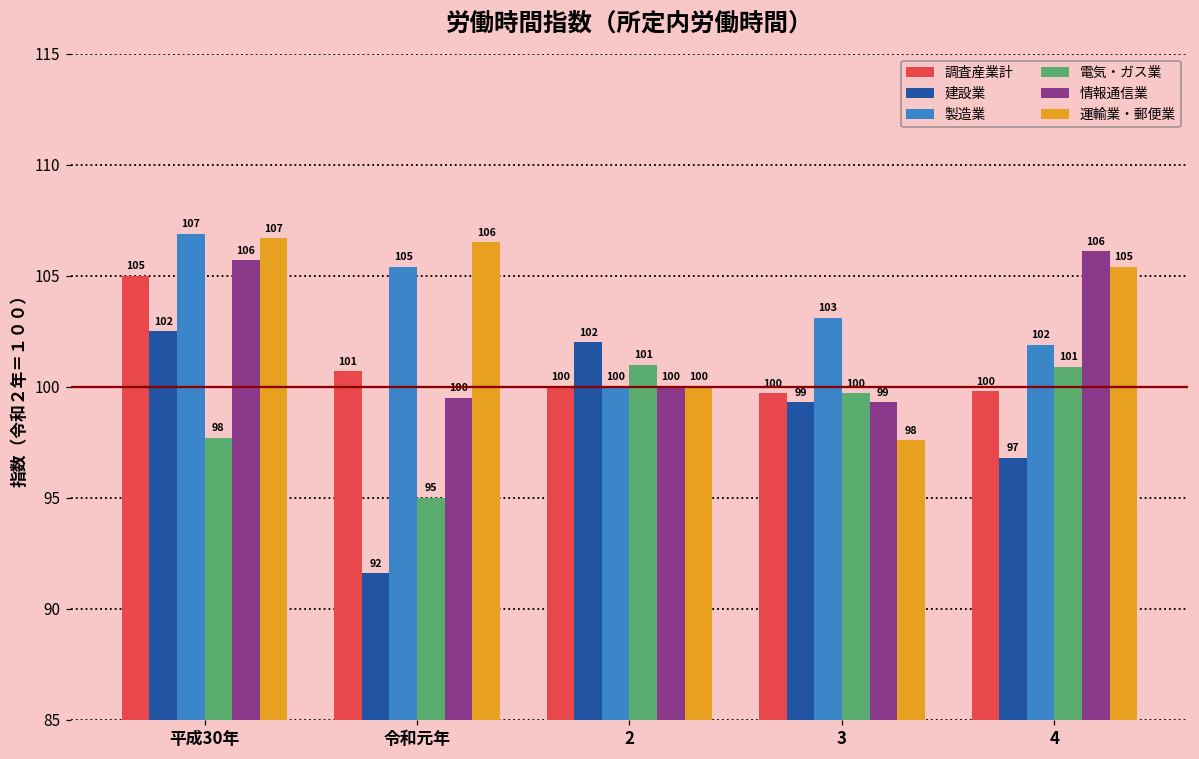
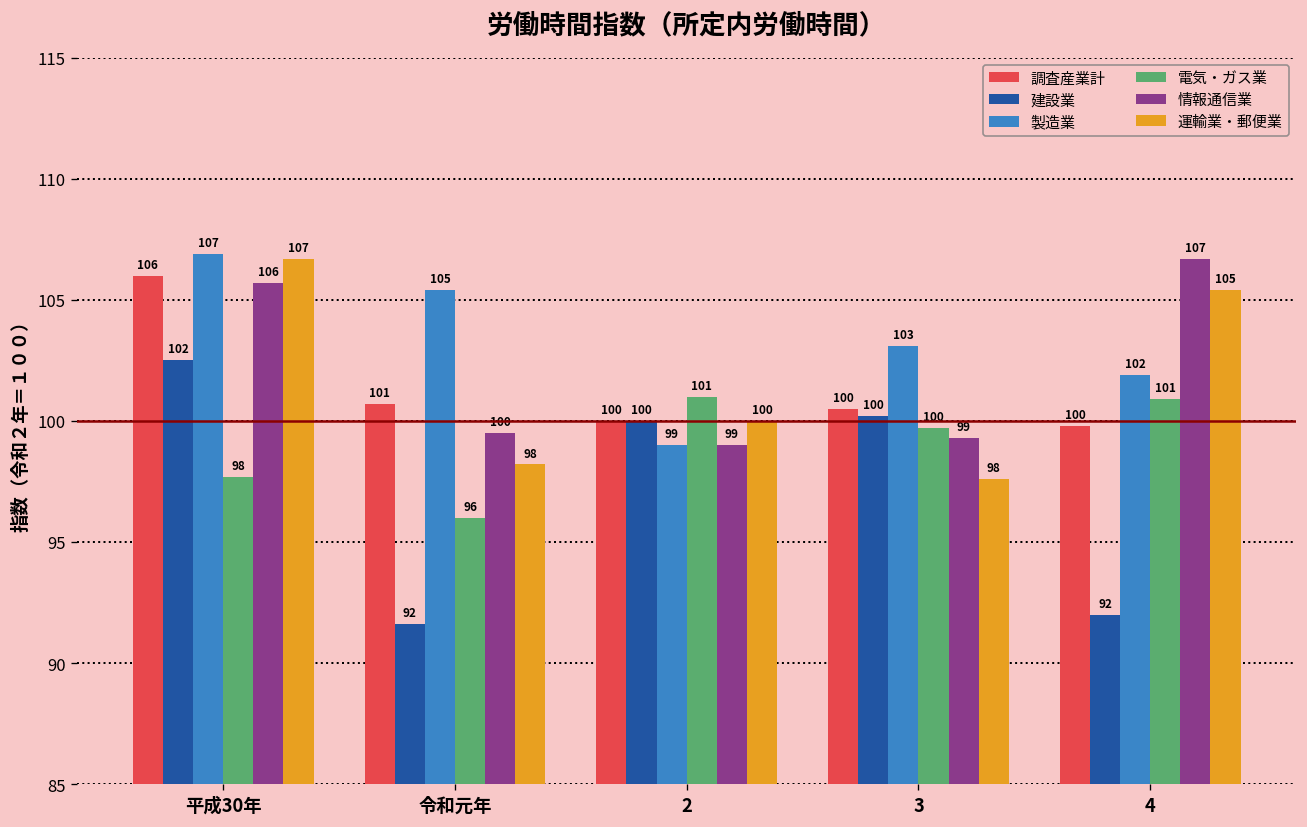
  {
    "調査産業計": {
-     "平成30年": 105,
+     "平成30年": 106,
      "令和元年": 101,
      "2": 100,
-     "3": 99.7,
+     "3": 100.5,
      "4": 100
    },
    "建設業": {
      "平成30年": 102,
      "令和元年": 92,
-     "2": 102,
-     "3": 99,
-     "4": 97
+     "2": 100,
+     "3": 100,
+     "4": 92
    },
    "製造業": {
      "平成30年": 107,
      "令和元年": 105,
-     "2": 100,
+     "2": 99,
      "3": 103,
      "4": 102
    },
    "電気・ガス業": {
      "平成30年": 98,
-     "令和元年": 95,
+     "令和元年": 96,
      "2": 101,
      "3": 100,
      "4": 101
    },
    "情報通信業": {
      "平成30年": 106,
      "令和元年": 100,
-     "2": 100,
+     "2": 99,
      "3": 99,
-     "4": 106
+     "4": 107
    },
    "運輸業・郵便業": {
      "平成30年": 107,
-     "令和元年": 106,
+     "令和元年": 98,
      "2": 100,
      "3": 98,
      "4": 105
    }
  }
